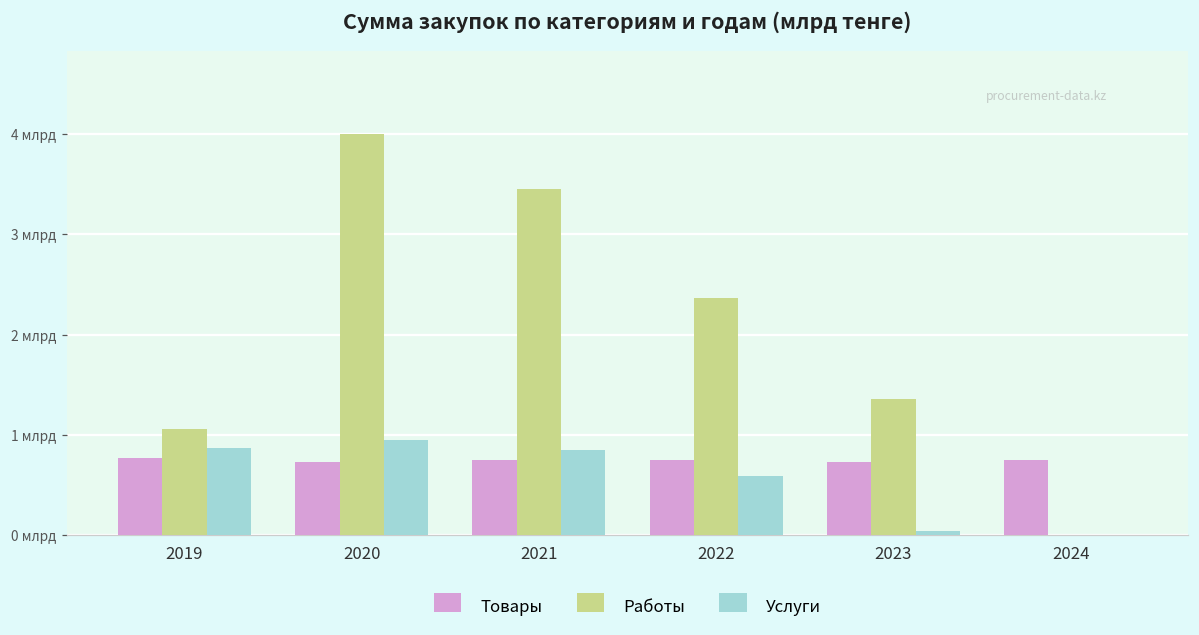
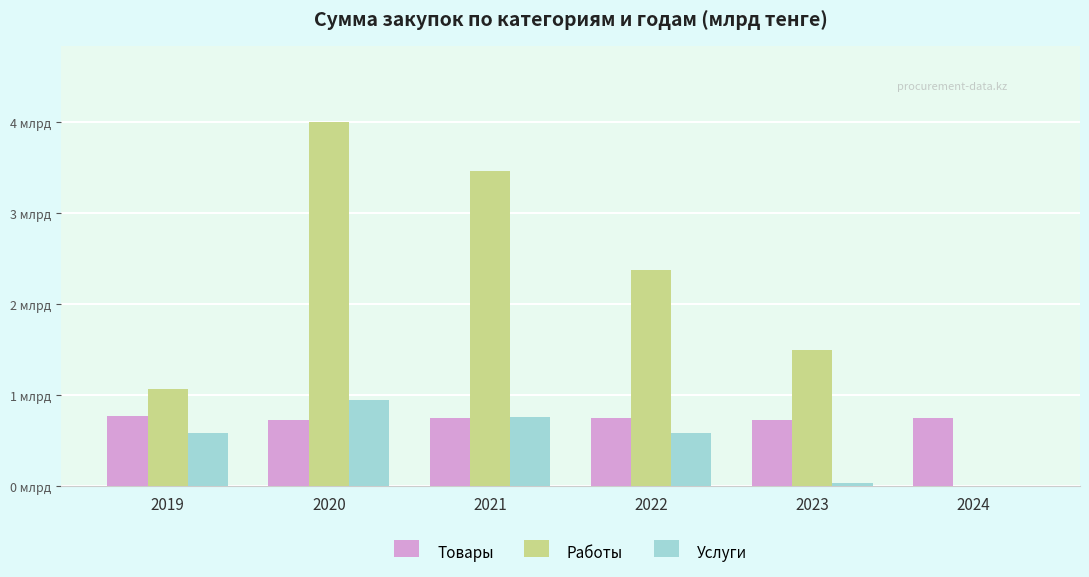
  {
    "Товары": {
      "2019": "0.8 млрд",
      "2020": "0.7 млрд",
      "2021": "0.7 млрд",
      "2022": "0.7 млрд",
      "2023": "0.7 млрд",
      "2024": "0.7 млрд"
    },
    "Работы": {
      "2019": "1.1 млрд",
      "2020": "4.0 млрд",
      "2021": "3.5 млрд",
      "2022": "2.4 млрд",
-     "2023": "1.4 млрд",
+     "2023": "1.5 млрд",
      "2024": "0.0 млрд"
    },
    "Услуги": {
-     "2019": "0.9 млрд",
+     "2019": "0.6 млрд",
      "2020": "0.9 млрд",
-     "2021": "0.85 млрд",
+     "2021": "0.76 млрд",
      "2022": "0.6 млрд",
      "2023": "0.0 млрд",
      "2024": "0.0 млрд"
    }
  }
